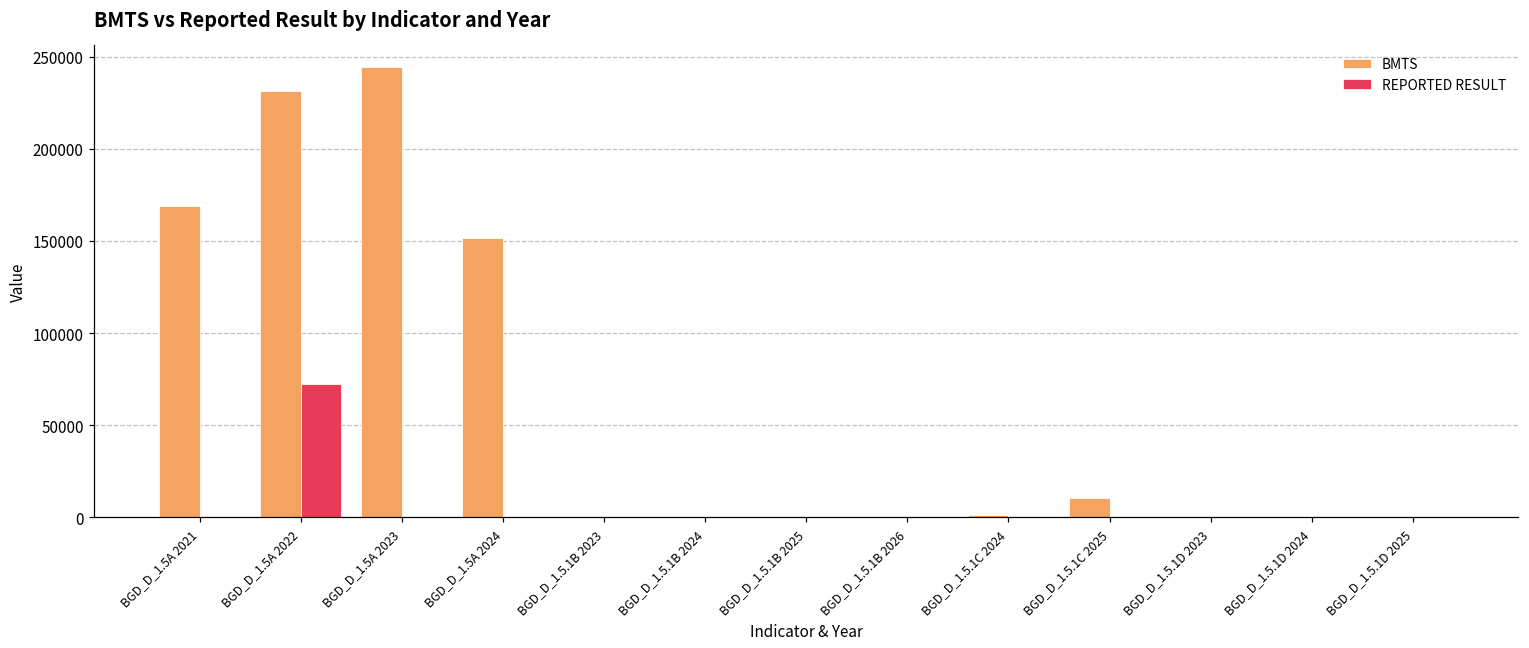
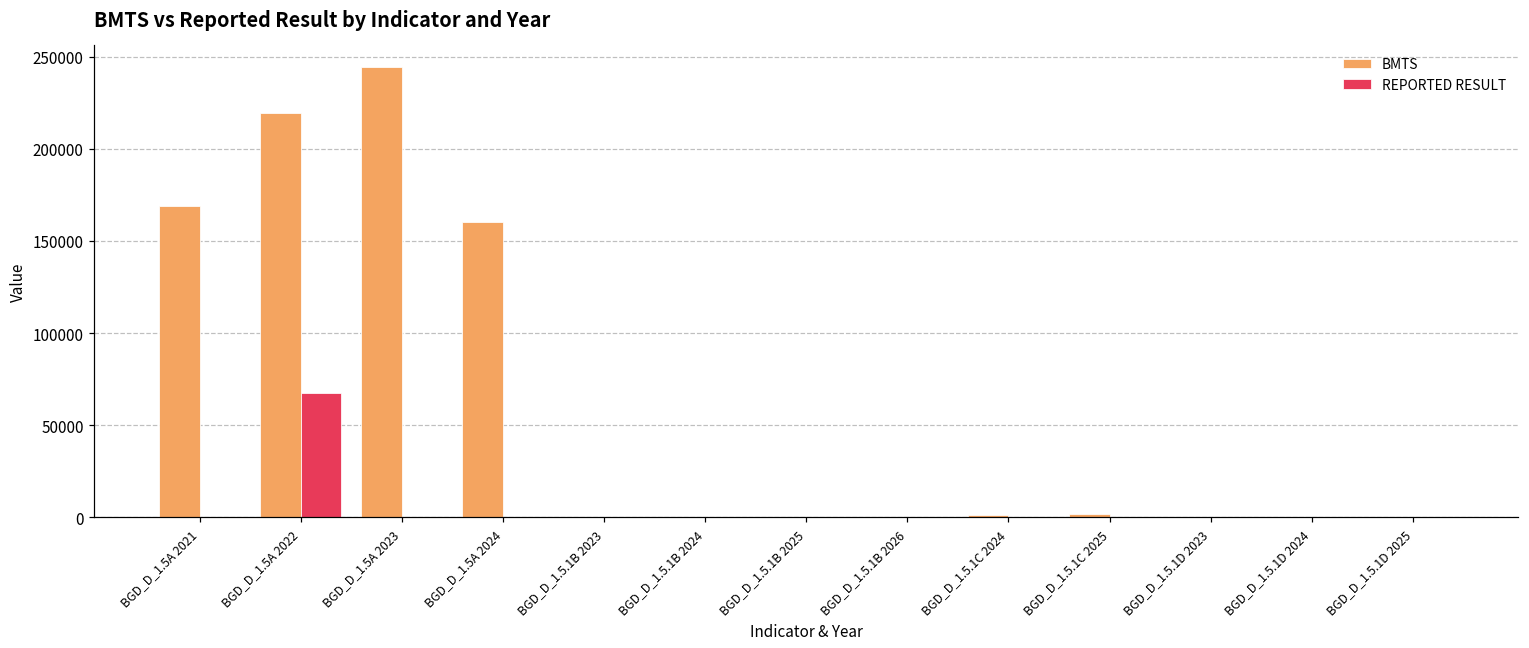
  {
    "BMTS": {
      "BGD_D_1.5A 2021": 169000,
-     "BGD_D_1.5A 2022": 231000,
+     "BGD_D_1.5A 2022": 219000,
      "BGD_D_1.5A 2023": 244000,
-     "BGD_D_1.5A 2024": 152000,
+     "BGD_D_1.5A 2024": 160000,
      "BGD_D_1.5.1B 2026": 0,
-     "BGD_D_1.5.1C 2025": 10000
+     "BGD_D_1.5.1C 2025": 2000
    },
    "REPORTED RESULT": {
      "BGD_D_1.5A 2021": 0,
-     "BGD_D_1.5A 2022": 72000,
+     "BGD_D_1.5A 2022": 67000,
      "BGD_D_1.5A 2023": 0,
      "BGD_D_1.5A 2024": 0,
      "BGD_D_1.5.1B 2023": 0,
      "BGD_D_1.5.1B 2024": 0,
      "BGD_D_1.5.1B 2025": 0,
      "BGD_D_1.5.1B 2026": 0,
      "BGD_D_1.5.1C 2024": 0,
      "BGD_D_1.5.1C 2025": 0,
      "BGD_D_1.5.1D 2023": 0,
      "BGD_D_1.5.1D 2024": 0,
      "BGD_D_1.5.1D 2025": 0
    }
  }
